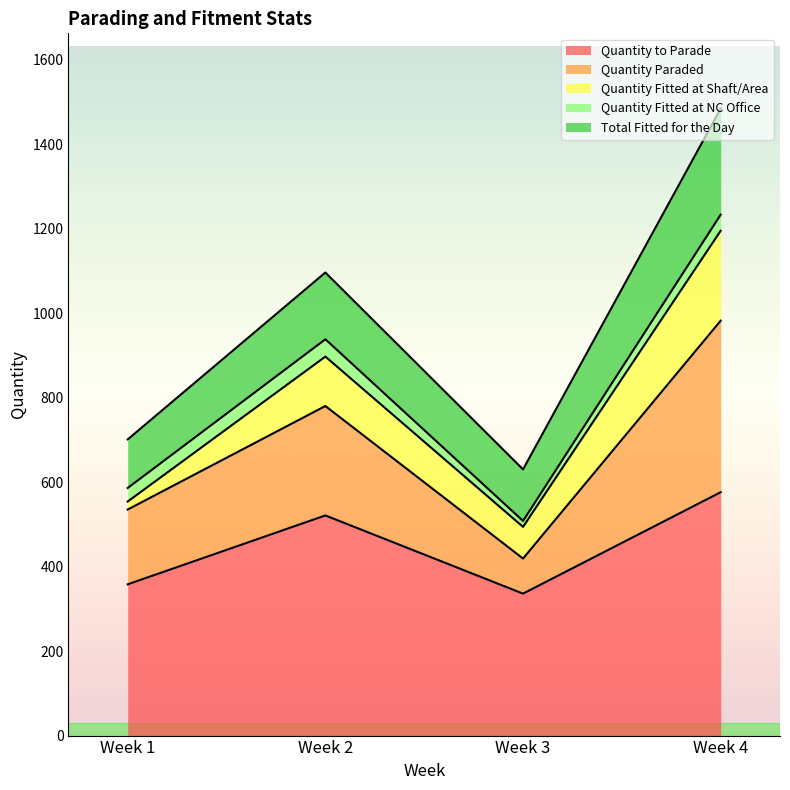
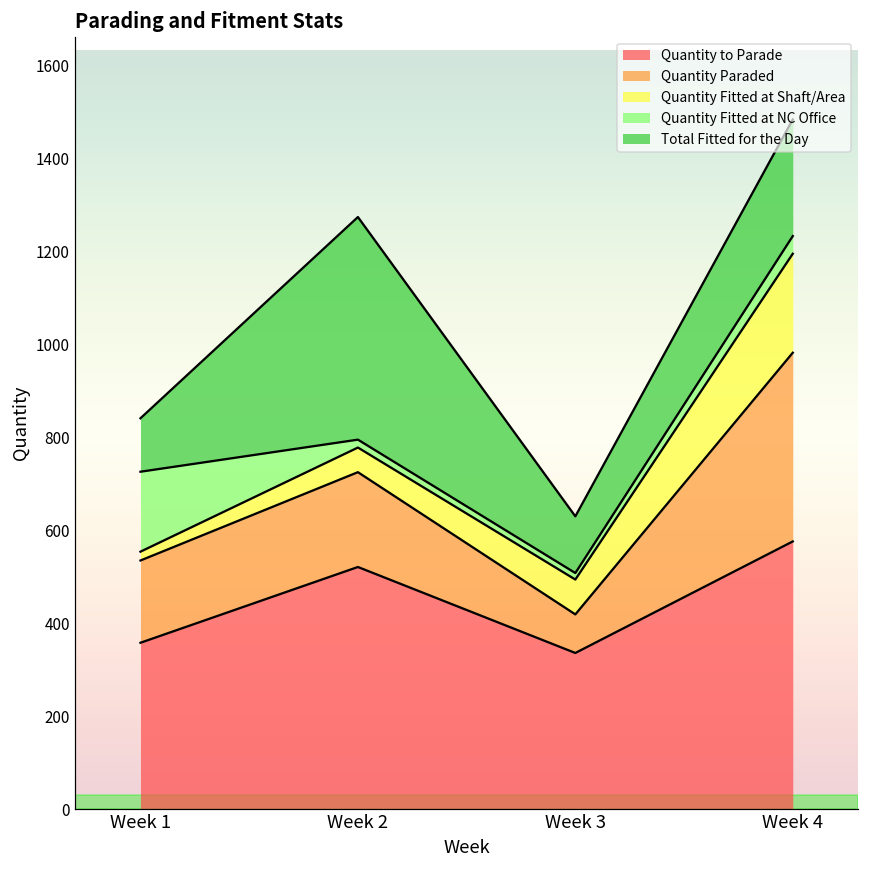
  {
    "Quantity to Parade": {
      "Week 1": 360,
      "Week 2": 520,
      "Week 3": 340,
      "Week 4": 580
    },
    "Quantity Paraded": {
      "Week 1": 180,
-     "Week 2": 260,
+     "Week 2": 200,
      "Week 3": 80,
      "Week 4": 410
    },
    "Quantity Fitted at Shaft/Area": {
      "Week 1": 20,
-     "Week 2": 120,
+     "Week 2": 50,
      "Week 3": 80,
      "Week 4": 210
    },
    "Quantity Fitted at NC Office": {
-     "Week 1": 30,
-     "Week 2": 40,
+     "Week 1": 170,
+     "Week 2": 20,
      "Week 3": 10,
      "Week 4": 40
    },
    "Total Fitted for the Day": {
      "Week 1": 120,
-     "Week 2": 160,
+     "Week 2": 480,
      "Week 3": 120
    }
  }
